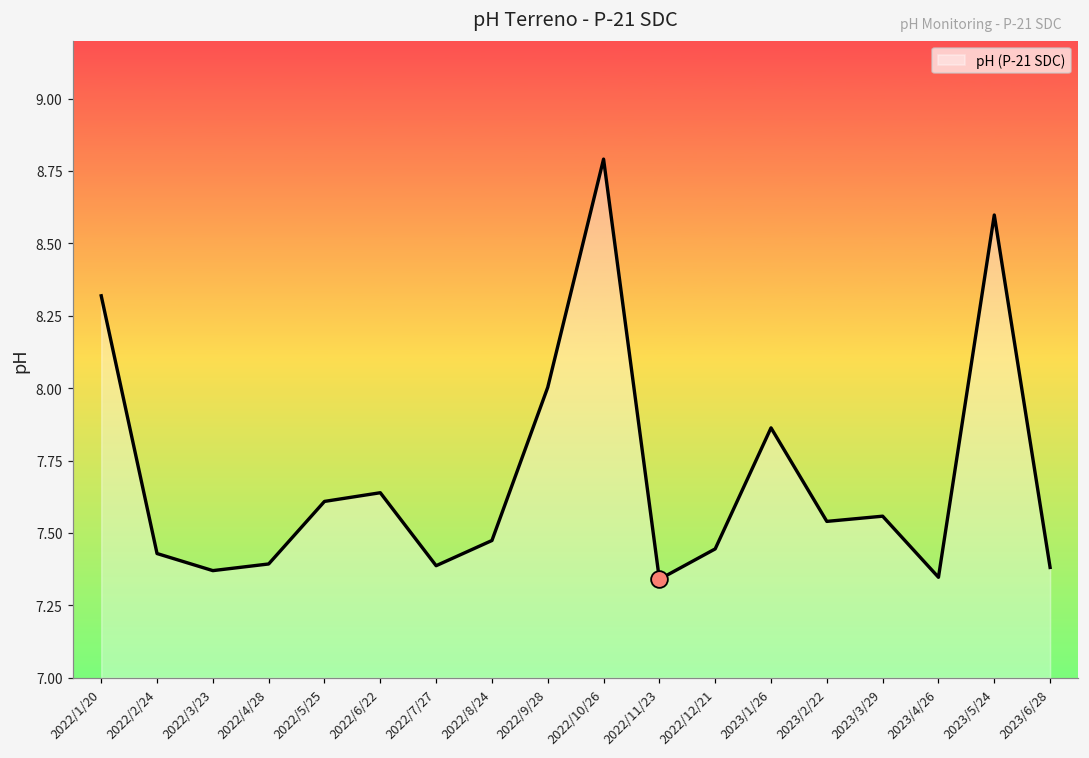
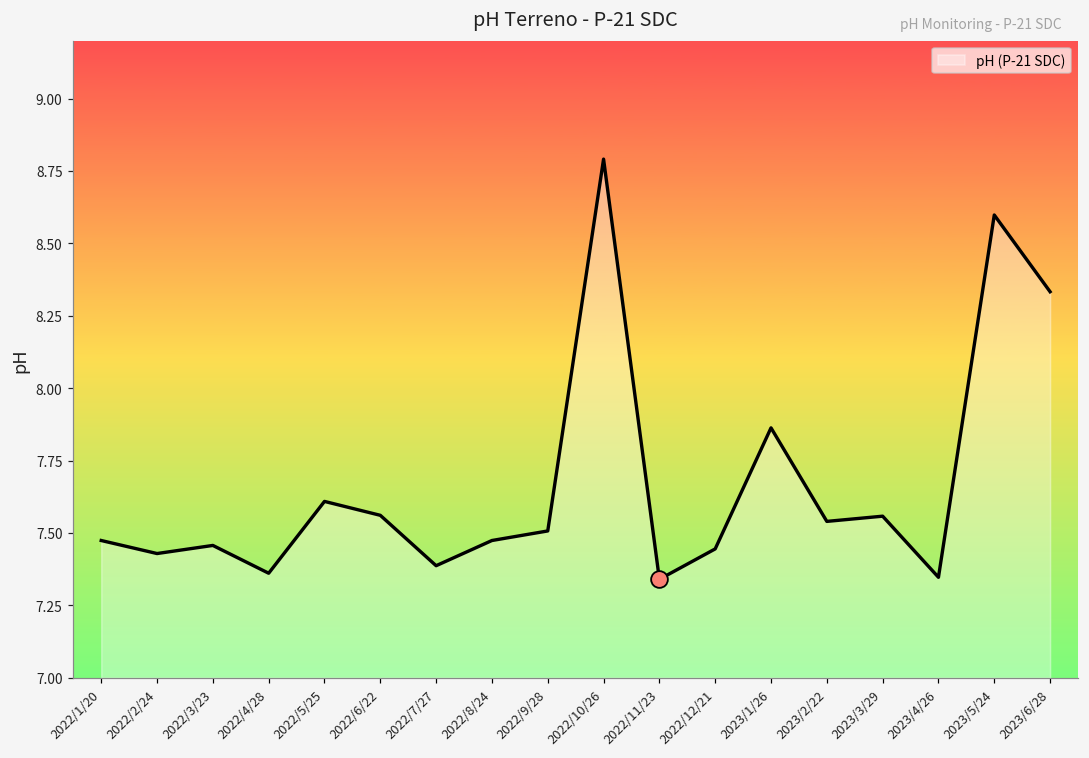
  {
    "pH (P-21 SDC)": {
-     "2022/1/20": 8.32,
+     "2022/1/20": 7.47,
      "2022/2/24": 7.43,
-     "2022/3/23": 7.37,
-     "2022/4/28": 7.39,
+     "2022/3/23": 7.46,
+     "2022/4/28": 7.36,
      "2022/5/25": 7.61,
-     "2022/6/22": 7.64,
+     "2022/6/22": 7.56,
      "2022/7/27": 7.39,
      "2022/8/24": 7.47,
-     "2022/9/28": 8.00,
+     "2022/9/28": 7.51,
      "2022/10/26": 8.79,
      "2022/12/21": 7.45,
      "2023/1/26": 7.86,
      "2023/2/22": 7.54,
      "2023/3/29": 7.56,
      "2023/4/26": 7.35,
      "2023/5/24": 8.60,
-     "2023/6/28": 7.38
+     "2023/6/28": 8.33
    }
  }
